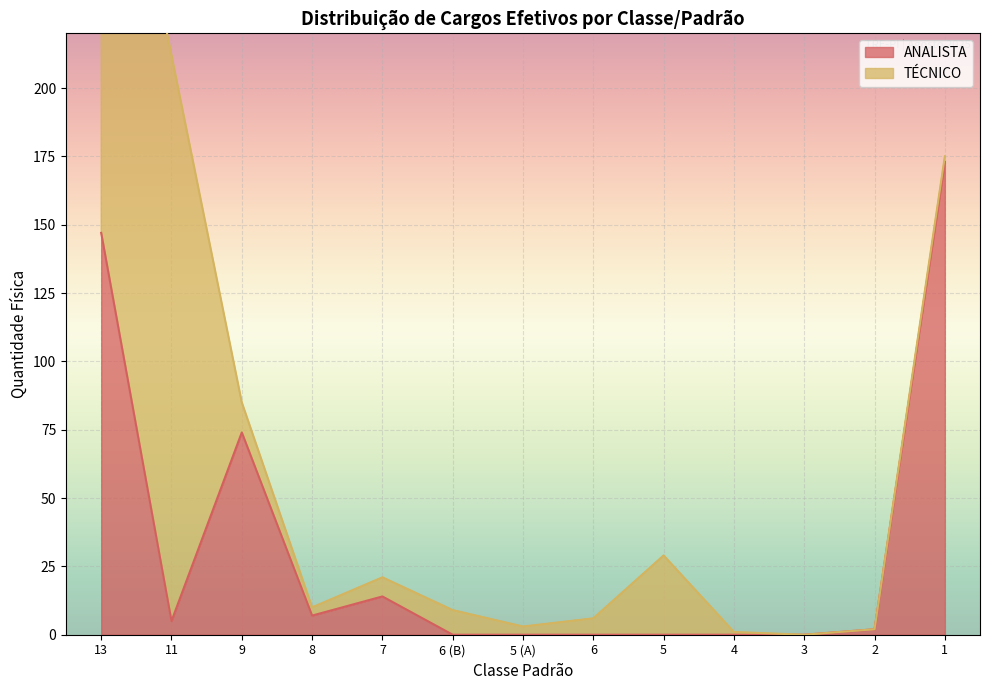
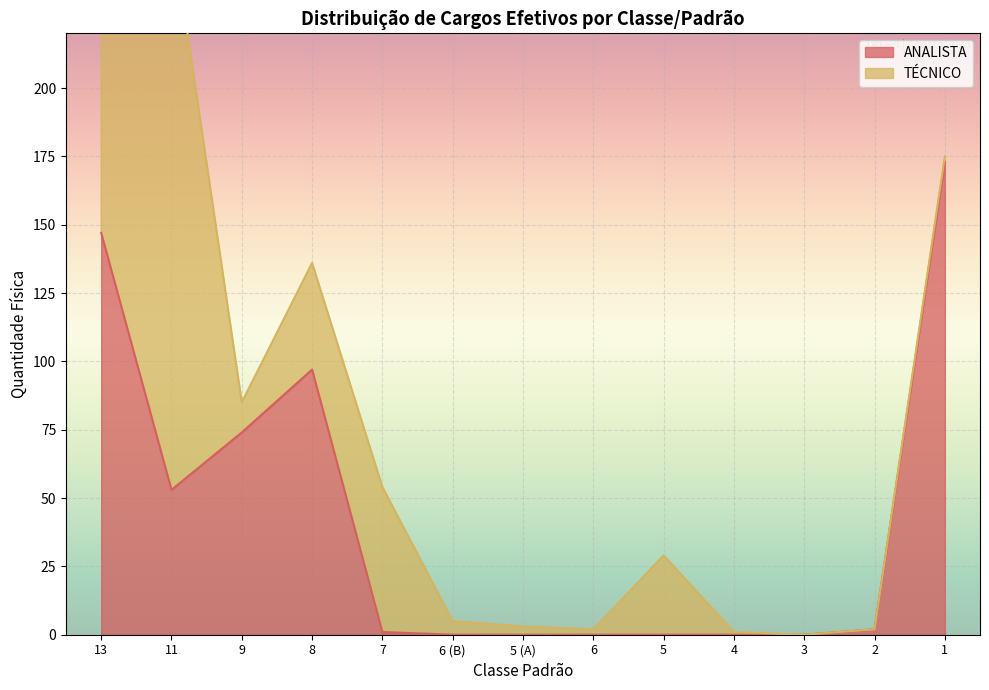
  {
    "ANALISTA": {
      "13": 147,
-     "11": 5,
+     "11": 53,
      "9": 74,
-     "8": 7,
-     "7": 14,
+     "8": 97,
+     "7": 1,
      "6 (B)": 0,
      "5 (A)": 0,
      "6": 0,
      "5": 0,
      "4": 0,
      "1": 173
    },
    "TÉCNICO": {
      "9": 11,
-     "8": 3,
-     "7": 7,
-     "6 (B)": 9,
+     "8": 39,
+     "7": 53,
+     "6 (B)": 5,
      "5 (A)": 3,
-     "6": 6,
+     "6": 2,
      "5": 29,
      "4": 1,
      "1": 2
    }
  }
